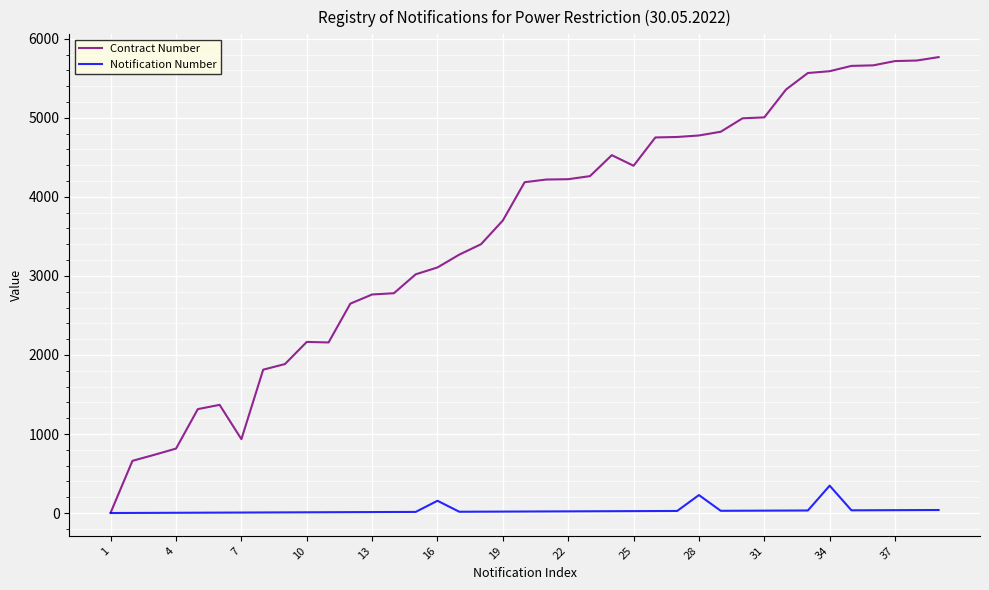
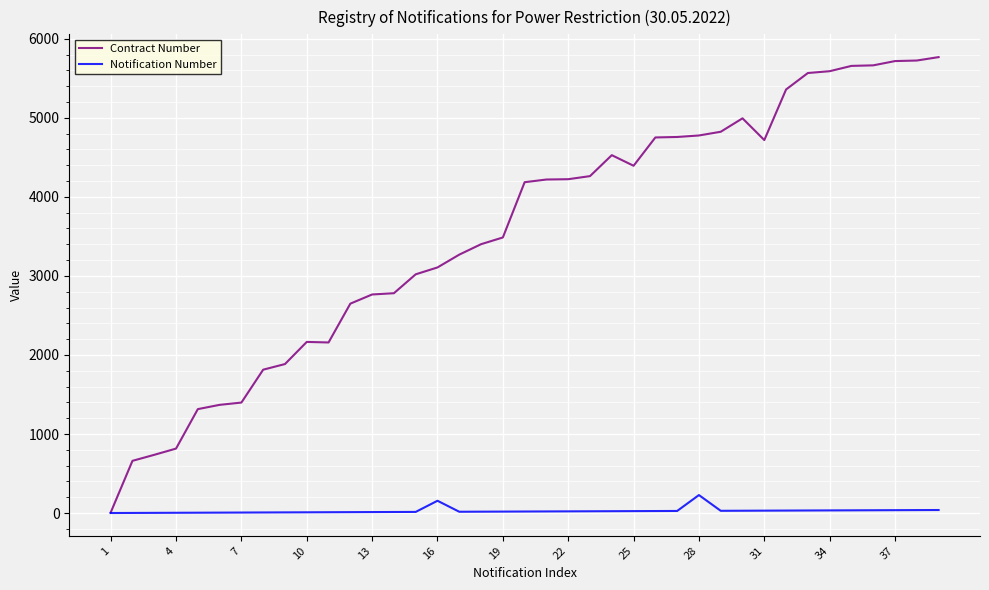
  {
    "Contract Number": {
      "4": 800,
-     "7": 900,
+     "7": 1400,
      "10": 2200,
      "13": 2800,
      "16": 3100,
-     "19": 3700,
+     "19": 3500,
      "22": 4200,
      "25": 4400,
      "28": 4800,
-     "31": 5000,
+     "31": 4700,
      "34": 5600,
      "37": 5700
    },
    "Notification Number": {
      "4": 0,
      "7": 0,
      "10": 0,
      "13": 0,
      "16": 200,
      "19": 0,
      "22": 0,
      "25": 0,
      "28": 200,
      "31": 0,
-     "34": 300,
+     "34": 0,
      "37": 0
    }
  }
